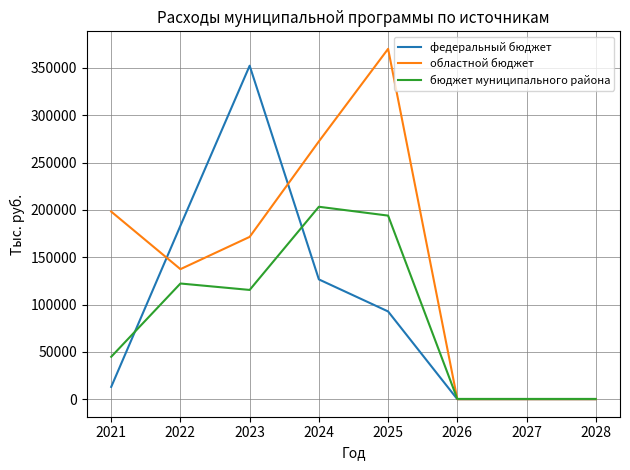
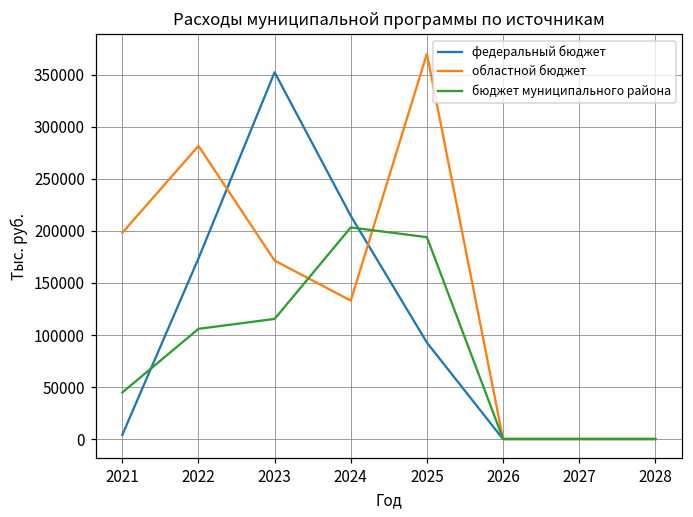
  {
    "федеральный бюджет": {
-     "2021": 10000,
-     "2022": 180000,
+     "2021": 0,
+     "2022": 170000,
      "2023": 350000,
-     "2024": 130000,
+     "2024": 210000,
      "2025": 90000
    },
    "областной бюджет": {
      "2021": 200000,
-     "2022": 140000,
+     "2022": 280000,
      "2023": 170000,
-     "2024": 270000,
+     "2024": 130000,
      "2025": 370000
    },
    "бюджет муниципального района": {
      "2021": 40000,
-     "2022": 120000,
+     "2022": 110000,
      "2023": 120000,
      "2024": 200000,
      "2025": 190000
    }
  }
